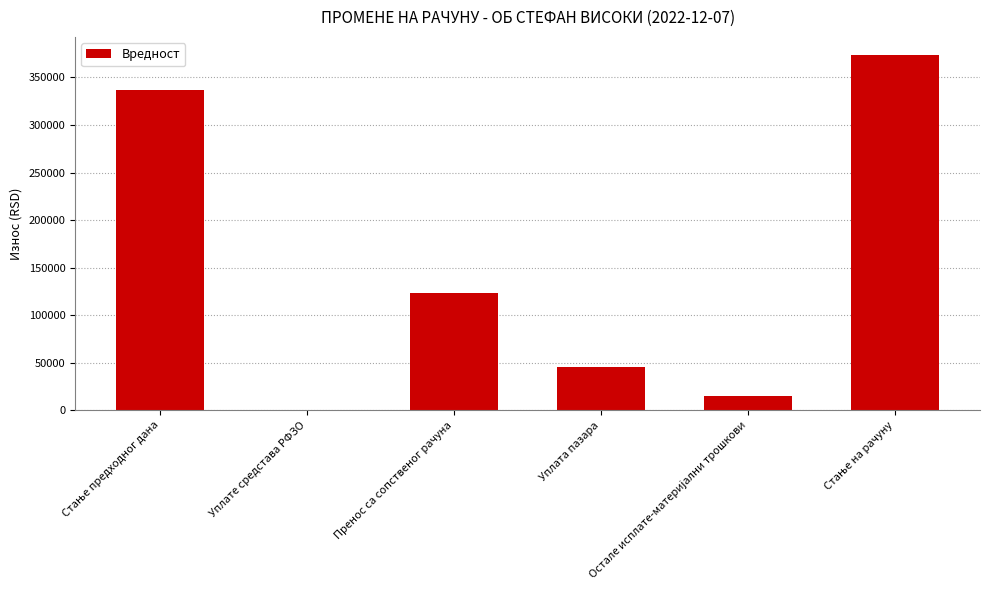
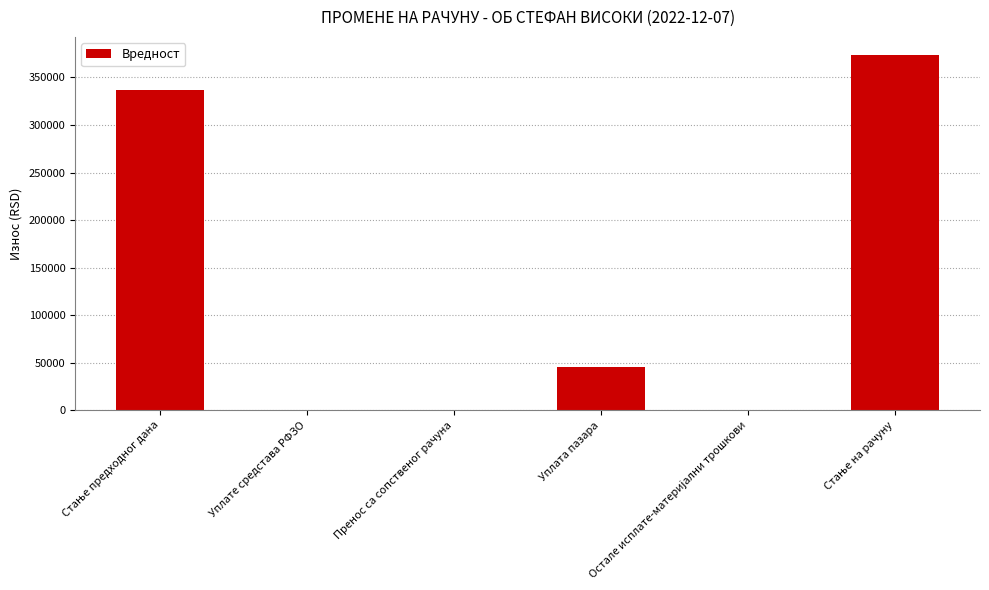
  {
    "Стање предходног дана": 340000,
    "Уплате средстава РФЗО": 0,
-   "Пренос са сопственог рачуна": 120000,
+   "Пренос са сопственог рачуна": 0,
    "Уплата пазара": 50000,
-   "Остале исплате-материјални трошкови": 10000,
+   "Остале исплате-материјални трошкови": 0,
    "Стање на рачуну": 370000
  }
